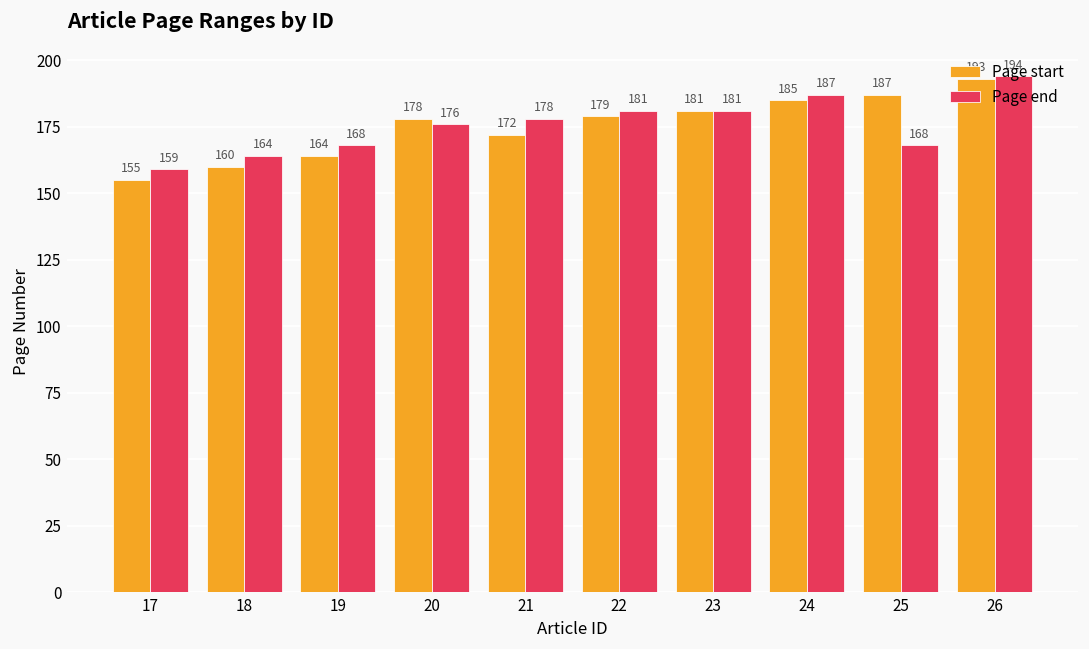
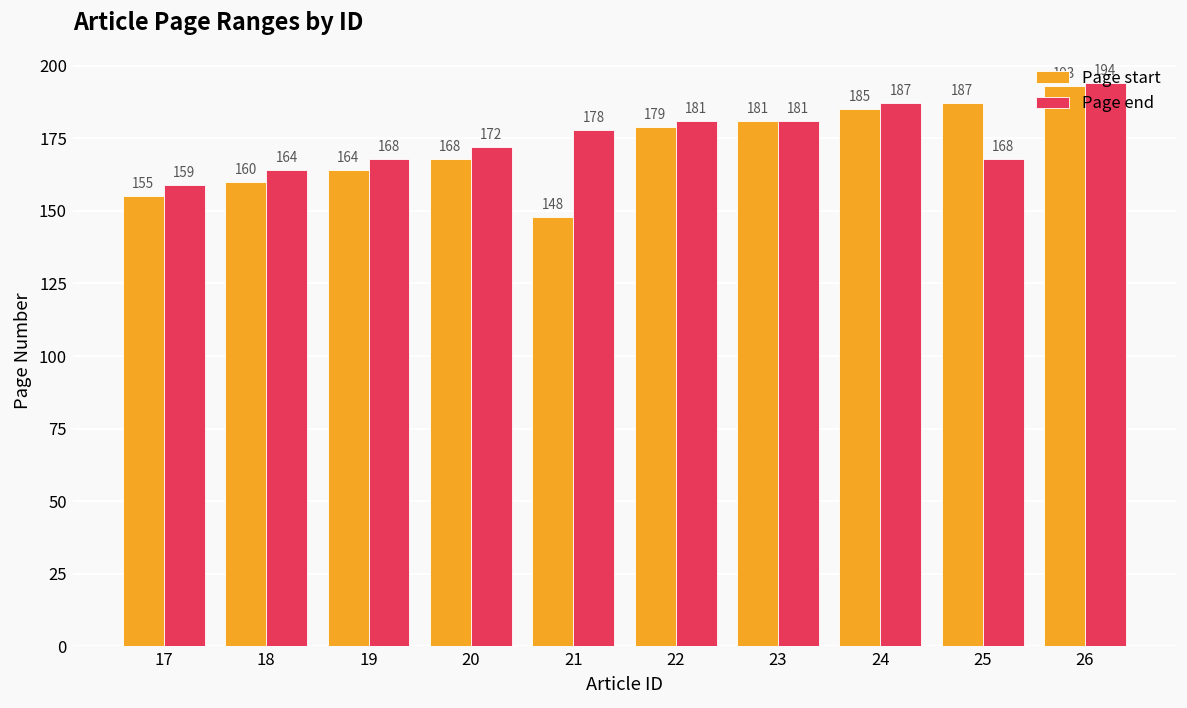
  {
    "Page start": {
      "17": 155,
      "18": 160,
      "19": 164,
-     "20": 178,
-     "21": 172,
+     "20": 168,
+     "21": 148,
      "22": 179,
      "23": 181,
      "24": 185,
      "25": 187,
      "26": 193
    },
    "Page end": {
      "17": 159,
      "18": 164,
      "19": 168,
-     "20": 176,
+     "20": 172,
      "21": 178,
      "22": 181,
      "23": 181,
      "24": 187,
      "25": 168,
      "26": 194
    }
  }
